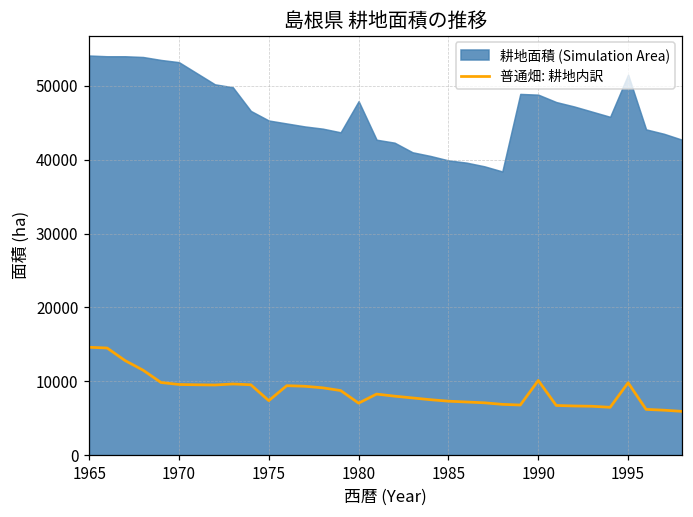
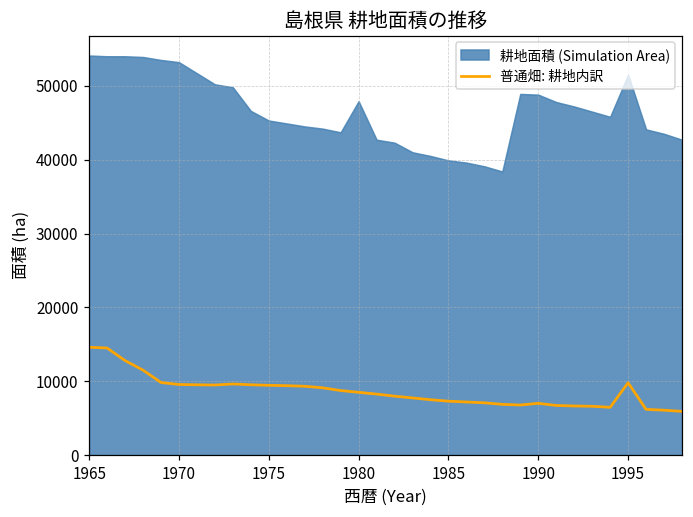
  {
    "普通畑: 耕地内訳": {
      "1965": 15000,
      "1970": 10000,
-     "1975": 7000,
-     "1980": 7000,
+     "1975": 9000,
+     "1980": 9000,
      "1985": 7000,
-     "1990": 10000,
+     "1990": 7000,
      "1995": 10000
    },
    "耕地面積 (Simulation Area)": {
      "1965": 54000,
      "1970": 53000,
      "1975": 45000,
      "1980": 48000,
      "1985": 40000,
      "1990": 49000
    }
  }
